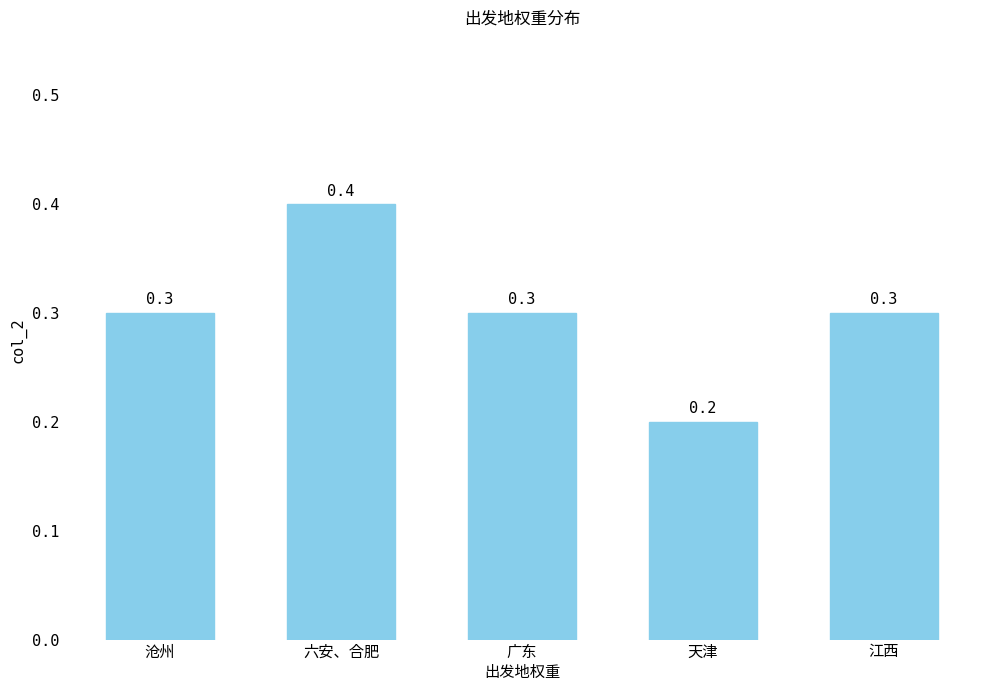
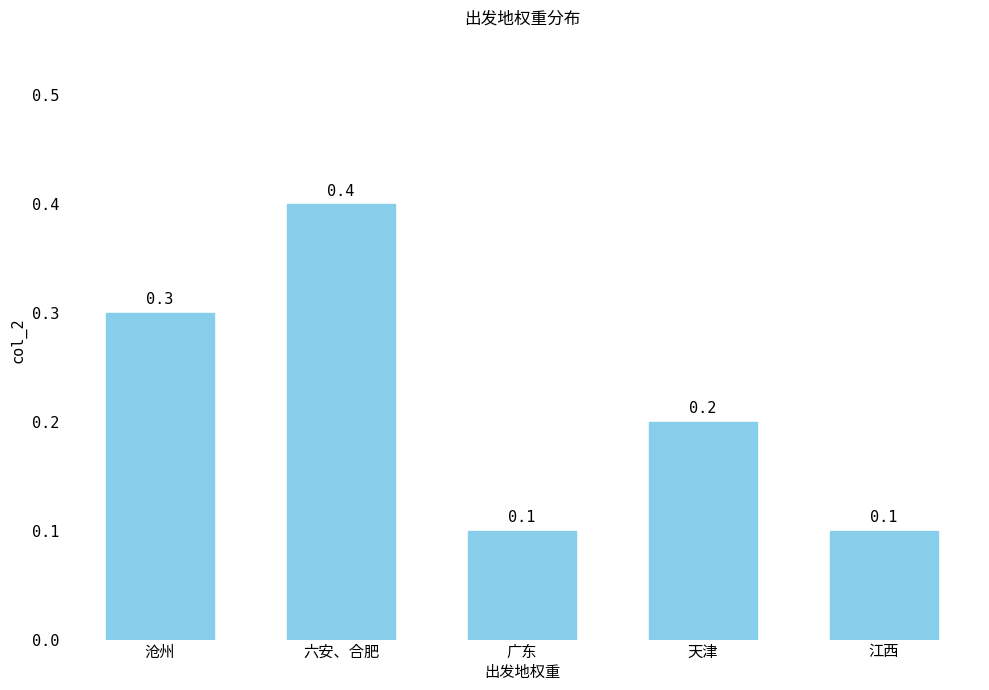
  {
    "沧州": 0.3,
    "六安、合肥": 0.4,
-   "广东": 0.3,
+   "广东": 0.1,
    "天津": 0.2,
-   "江西": 0.3
+   "江西": 0.1
  }
